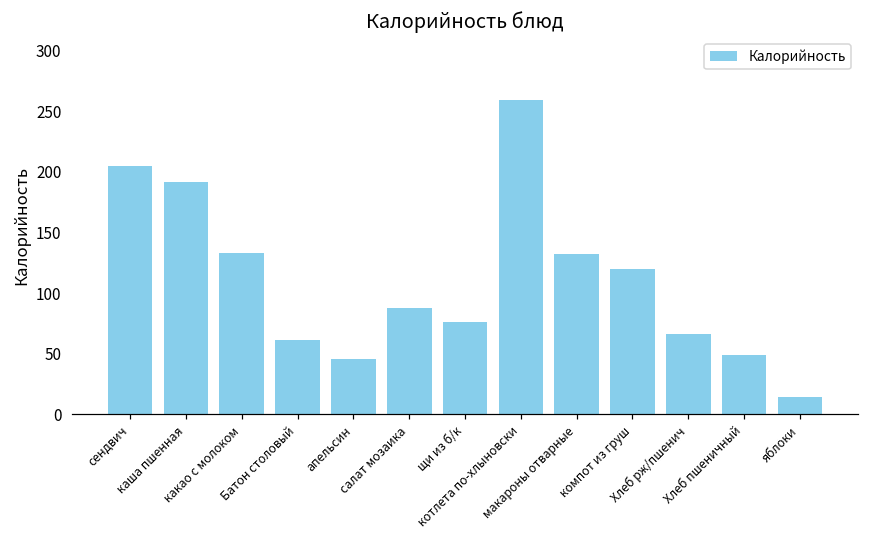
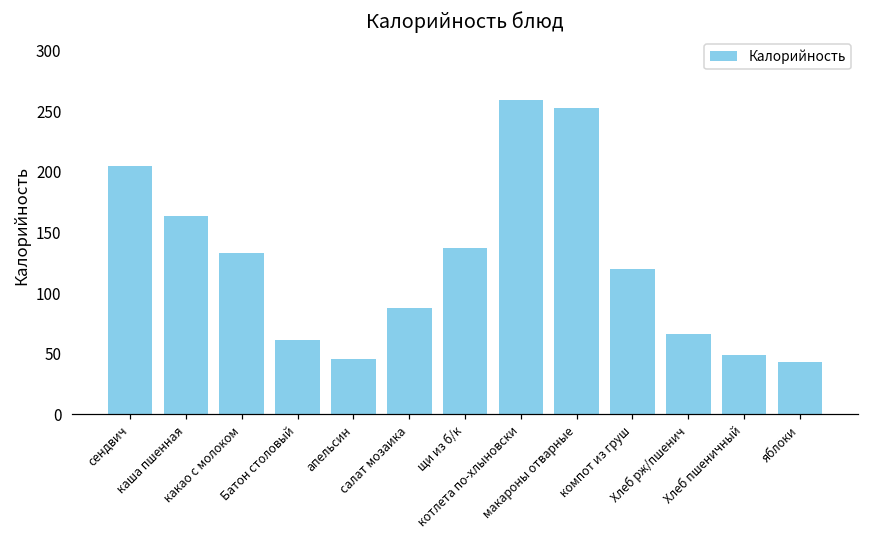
  {
    "сендвич": 205,
-   "каша пшенная": 192,
+   "каша пшенная": 164,
    "какао с молоком": 133,
    "Батон столовый": 61,
    "апельсин": 46,
    "салат мозаика": 87,
-   "щи из б/к": 76,
+   "щи из б/к": 138,
    "котлета по-хлыновски": 260,
-   "макароны отварные": 132,
+   "макароны отварные": 253,
    "компот из груш": 120,
    "Хлеб рж/пшенич": 66,
    "Хлеб пшеничный": 49,
-   "яблоки": 14
+   "яблоки": 43
  }
